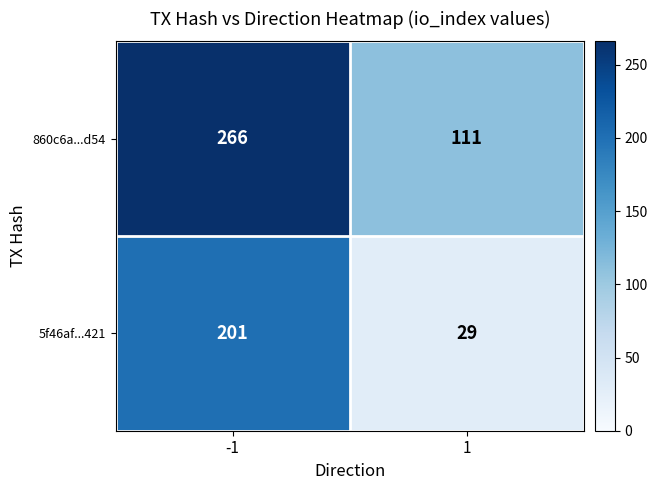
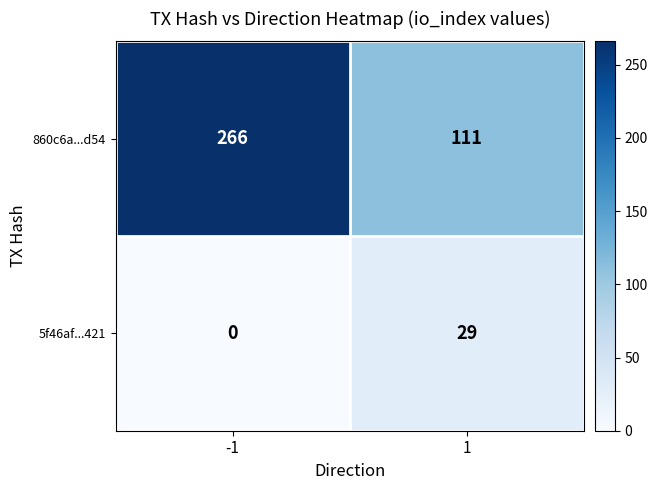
  {
    "860c6a...d54": {
      "-1": 266,
      "1": 111
    },
    "5f46af...421": {
-     "-1": 201,
+     "-1": 0,
      "1": 29
    }
  }
